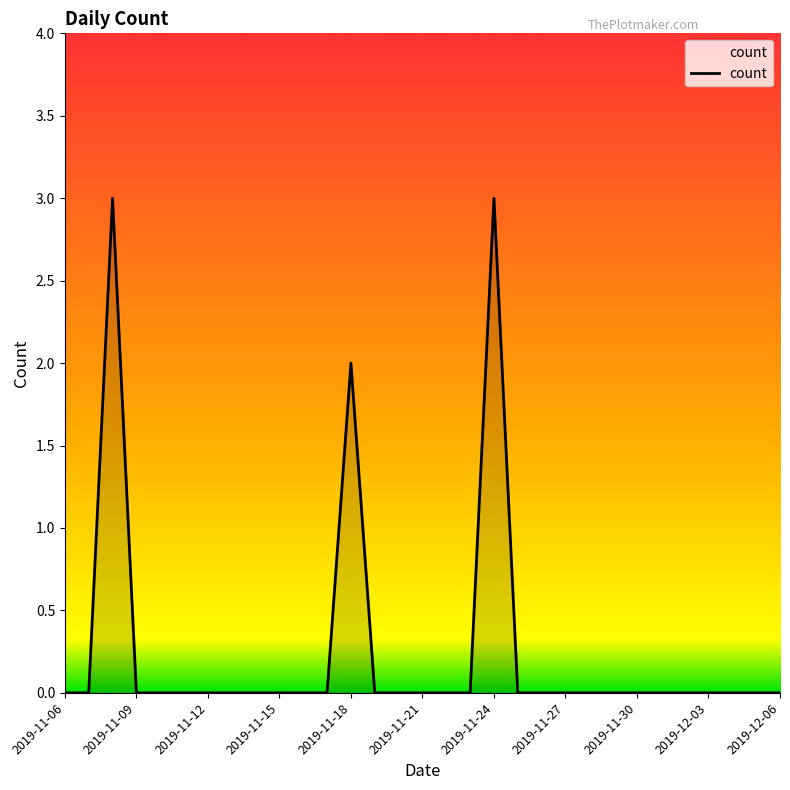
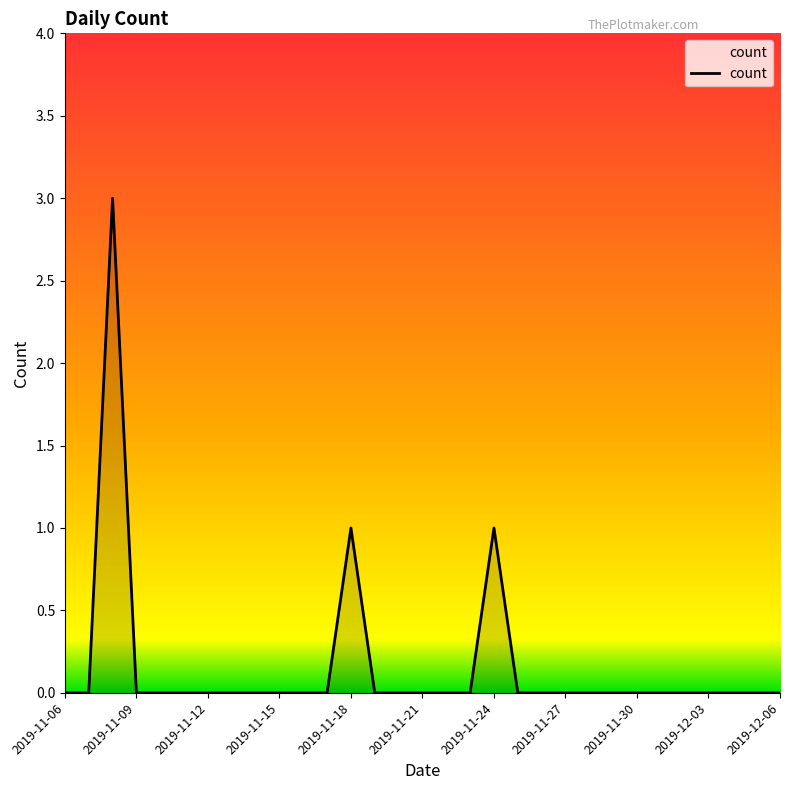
  {
    "2019-11-06": 0,
    "2019-11-09": 0,
    "2019-11-12": 0,
    "2019-11-15": 0,
-   "2019-11-18": 2,
+   "2019-11-18": 1,
    "2019-11-21": 0,
-   "2019-11-24": 3,
+   "2019-11-24": 1,
    "2019-11-27": 0,
    "2019-11-30": 0,
    "2019-12-03": 0,
    "2019-12-06": 0
  }
